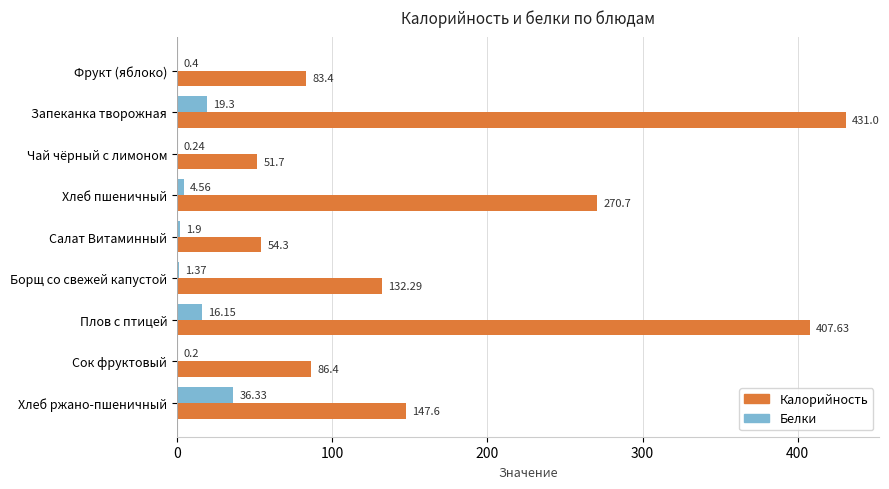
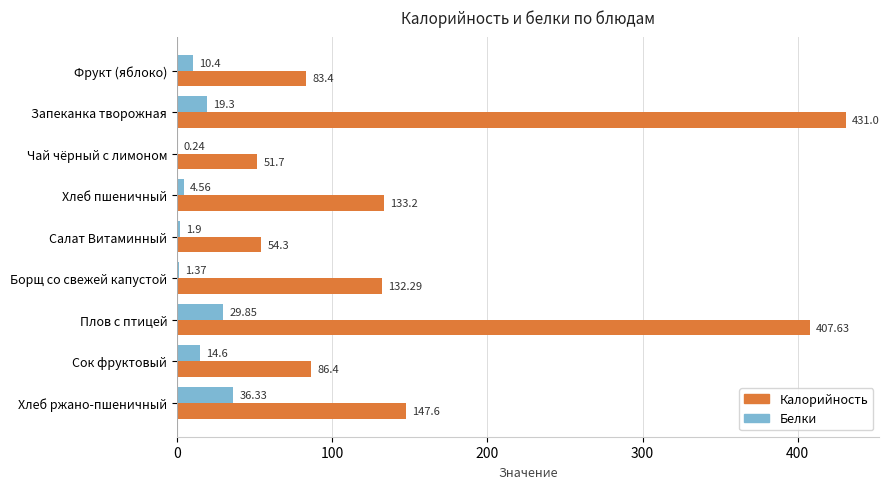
  {
    "Калорийность": {
      "Фрукт (яблоко)": 83.4,
      "Запеканка творожная": 431.0,
      "Чай чёрный с лимоном": 51.7,
-     "Хлеб пшеничный": 270.7,
+     "Хлеб пшеничный": 133.2,
      "Салат Витаминный": 54.3,
      "Борщ со свежей капустой": 132.29,
      "Плов с птицей": 407.63,
      "Сок фруктовый": 86.4,
      "Хлеб ржано-пшеничный": 147.6
    },
    "Белки": {
-     "Фрукт (яблоко)": 0.4,
+     "Фрукт (яблоко)": 10.4,
      "Запеканка творожная": 19.3,
      "Чай чёрный с лимоном": 0.24,
      "Хлеб пшеничный": 4.56,
      "Салат Витаминный": 1.9,
      "Борщ со свежей капустой": 1.37,
-     "Плов с птицей": 16.15,
-     "Сок фруктовый": 0.2,
+     "Плов с птицей": 29.85,
+     "Сок фруктовый": 14.6,
      "Хлеб ржано-пшеничный": 36.33
    }
  }
